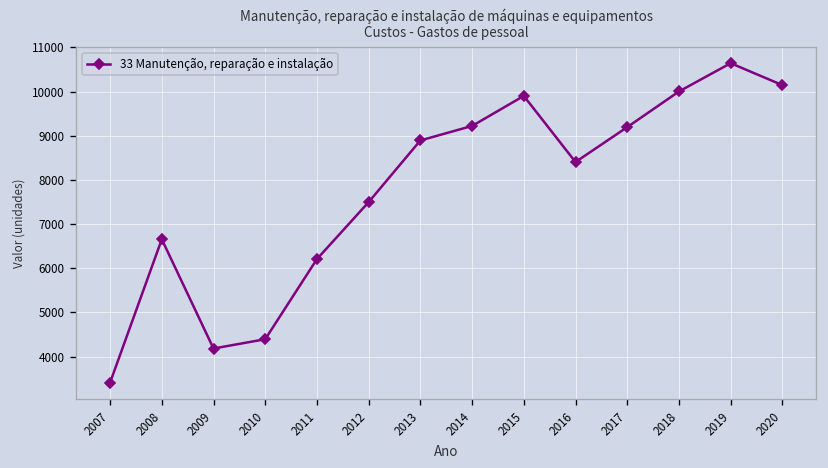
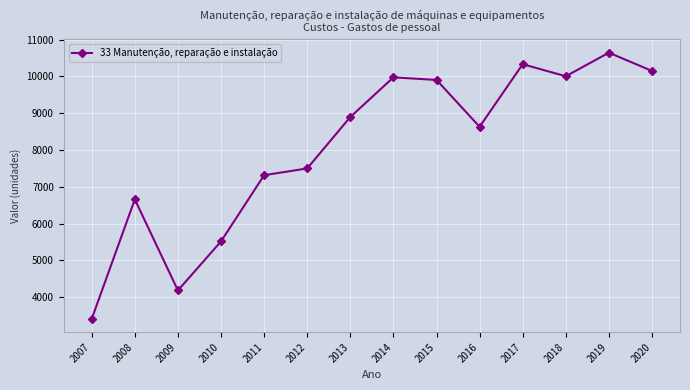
  {
    "2007": 3400,
    "2008": 6700,
    "2009": 4200,
-   "2010": 4400,
-   "2011": 6200,
+   "2010": 5500,
+   "2011": 7300,
    "2012": 7500,
    "2013": 8900,
-   "2014": 9200,
+   "2014": 10000,
    "2015": 9900,
-   "2016": 8400,
-   "2017": 9200,
+   "2016": 8600,
+   "2017": 10300,
    "2018": 10000,
    "2019": 10600,
    "2020": 10100
  }
